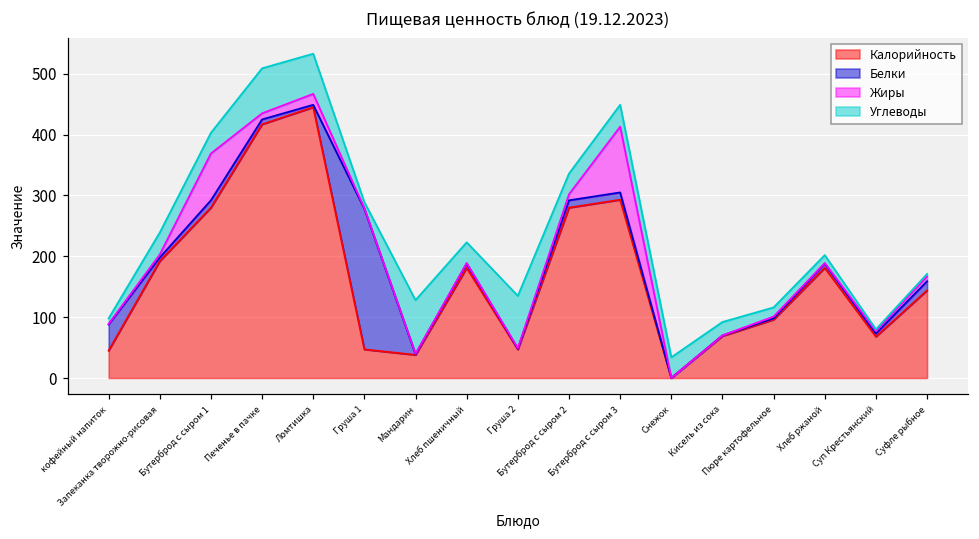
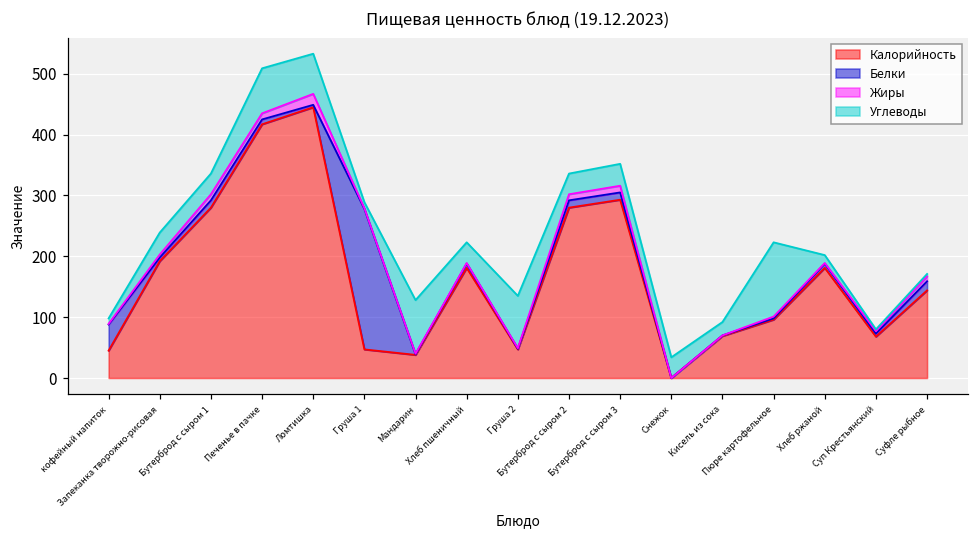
  {
    "Калорийность": {
      "кофейный напиток": 50,
      "Запеканка творожно-рисовая": 190,
      "Бутерброд с сыром 1": 280,
      "Печенье в пачке": 420,
      "Груша 1": 50,
      "Хлеб пшеничный": 180,
      "Бутерброд с сыром 2": 280,
      "Бутерброд с сыром 3": 290,
      "Хлеб ржаной": 180,
      "Суп Крестьянский": 70,
      "Суфле рыбное": 140
    },
    "Белки": {
      "Запеканка творожно-рисовая": 10,
      "Бутерброд с сыром 1": 10,
      "Печенье в пачке": 10,
      "Бутерброд с сыром 2": 10,
      "Бутерброд с сыром 3": 10,
      "Суфле рыбное": 20
    },
    "Жиры": {
      "Запеканка творожно-рисовая": 10,
-     "Бутерброд с сыром 1": 80,
+     "Бутерброд с сыром 1": 10,
      "Печенье в пачке": 10,
      "Ломтишка": 20,
      "Бутерброд с сыром 2": 10,
-     "Бутерброд с сыром 3": 110
+     "Бутерброд с сыром 3": 10
    },
    "Углеводы": {
      "кофейный напиток": 10,
      "Запеканка творожно-рисовая": 40,
      "Бутерброд с сыром 1": 30,
      "Печенье в пачке": 70,
      "Ломтишка": 70,
      "Груша 1": 10,
      "Мандарин": 90,
      "Хлеб пшеничный": 30,
      "Груша 2": 90,
      "Бутерброд с сыром 2": 30,
      "Бутерброд с сыром 3": 40,
      "Снежок": 30,
      "Кисель из сока": 20,
-     "Пюре картофельное": 20,
+     "Пюре картофельное": 120,
      "Хлеб ржаной": 10
    }
  }
